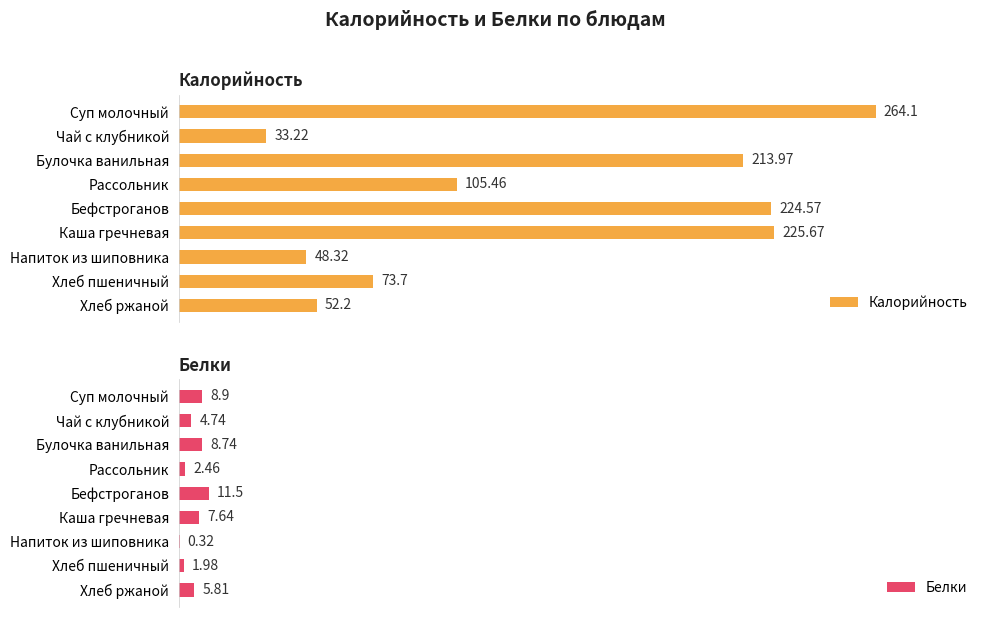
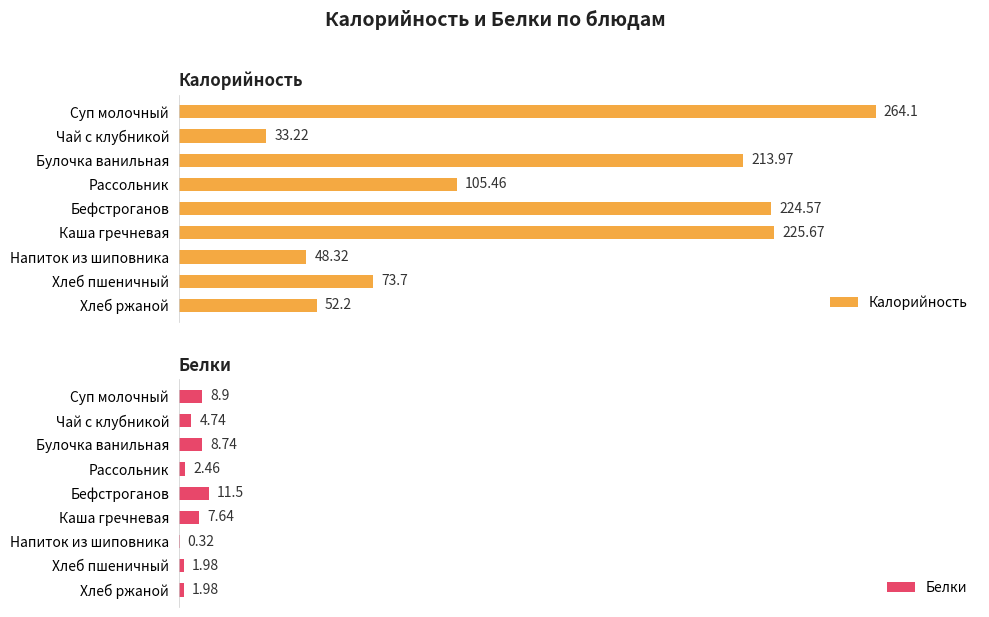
  {
    "Калорийность": {
      "Суп молочный": 264.1,
      "Чай с клубникой": 33.22,
      "Булочка ванильная": 213.97,
      "Рассольник": 105.46,
      "Бефстроганов": 224.57,
      "Каша гречневая": 225.67,
      "Напиток из шиповника": 48.32,
      "Хлеб пшеничный": 73.7,
      "Хлеб ржаной": 52.2
    },
    "Белки": {
      "Суп молочный": 8.9,
      "Чай с клубникой": 4.74,
      "Булочка ванильная": 8.74,
      "Рассольник": 2.46,
      "Бефстроганов": 11.5,
      "Каша гречневая": 7.64,
      "Напиток из шиповника": 0.32,
      "Хлеб пшеничный": 1.98,
-     "Хлеб ржаной": 5.81
+     "Хлеб ржаной": 1.98
    }
  }
